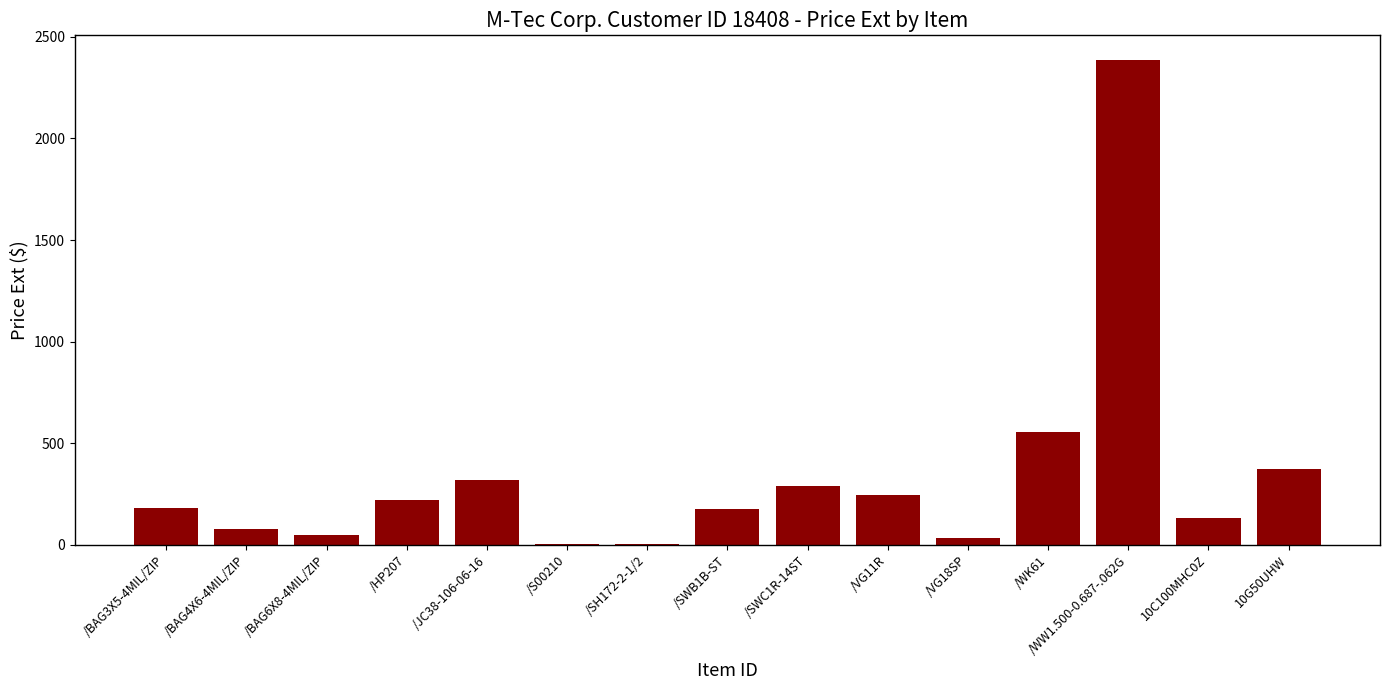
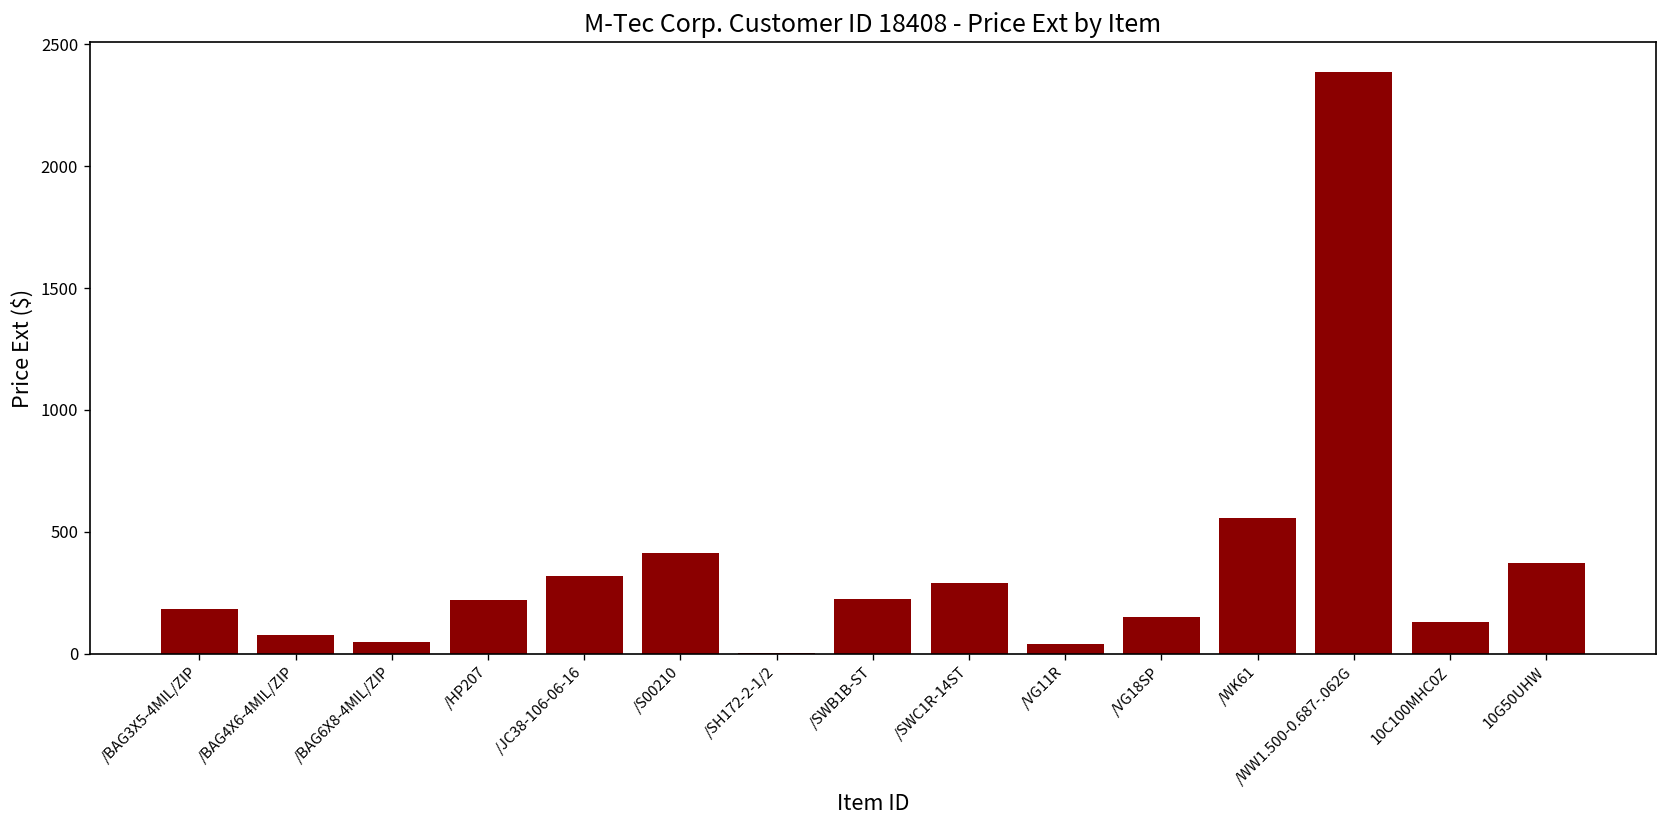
  {
    "/BAG3X5-4MIL/ZIP": 180,
    "/BAG4X6-4MIL/ZIP": 80,
    "/BAG6X8-4MIL/ZIP": 50,
    "/HP207": 220,
    "/JC38-106-06-16": 320,
-   "/S00210": 10,
-   "/SWB1B-ST": 180,
+   "/S00210": 410,
+   "/SWB1B-ST": 220,
    "/SWC1R-14ST": 290,
-   "/VG11R": 240,
-   "/VG18SP": 30,
+   "/VG11R": 40,
+   "/VG18SP": 150,
    "/WK61": 560,
    "/WW1.500-0.687-.062G": 2390,
    "10C100MHC0Z": 130,
    "10G50UHW": 370
  }
